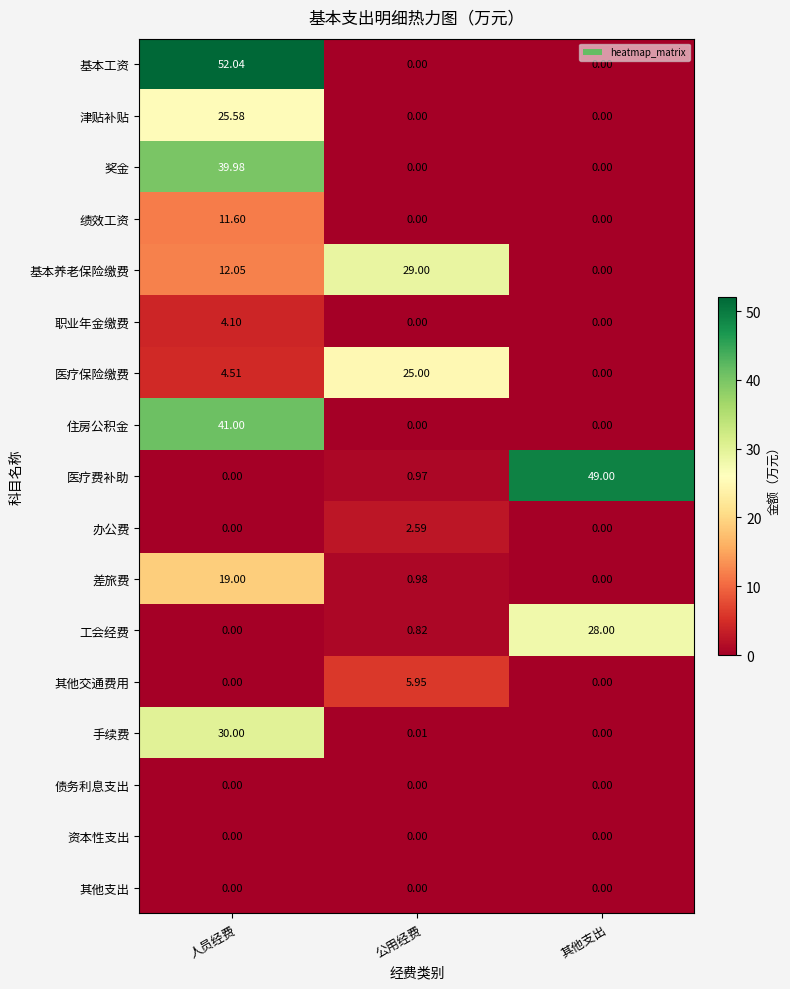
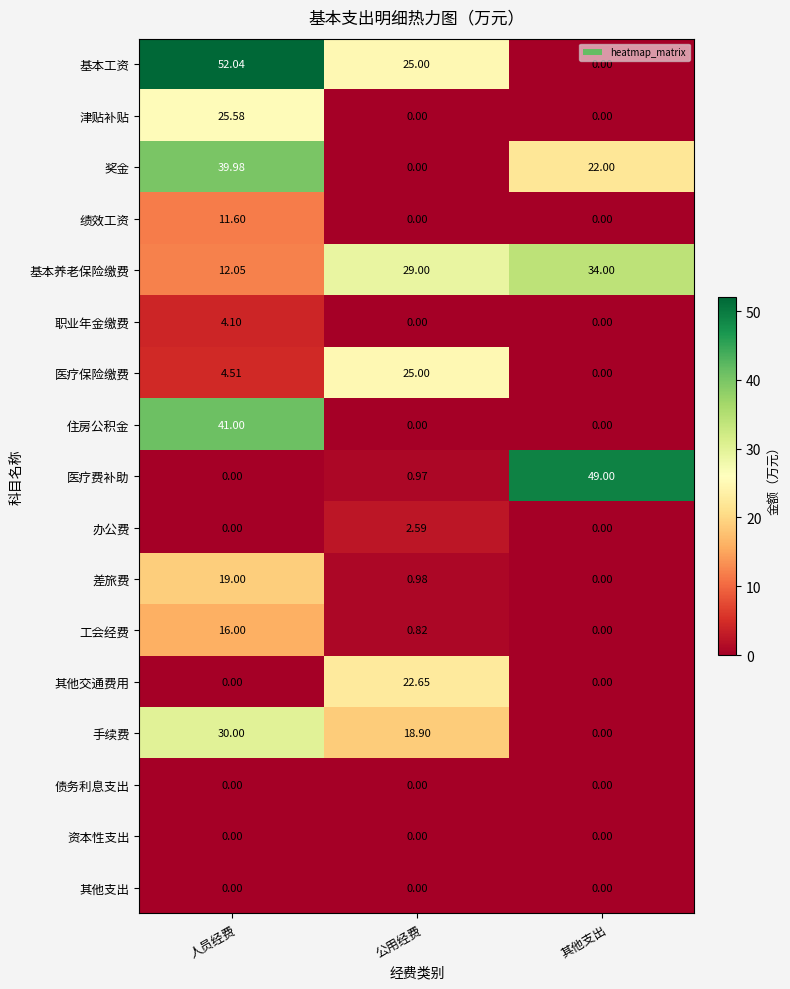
  {
    "基本工资": {
      "人员经费": 52.04,
-     "公用经费": 0.00
+     "公用经费": 25.00
    },
    "津贴补贴": {
      "人员经费": 25.58,
      "公用经费": 0.00,
      "其他支出": 0.00
    },
    "奖金": {
      "人员经费": 39.98,
      "公用经费": 0.00,
-     "其他支出": 0.00
+     "其他支出": 22.00
    },
    "绩效工资": {
      "人员经费": 11.60,
      "公用经费": 0.00,
      "其他支出": 0.00
    },
    "基本养老保险缴费": {
      "人员经费": 12.05,
      "公用经费": 29.00,
-     "其他支出": 0.00
+     "其他支出": 34.00
    },
    "职业年金缴费": {
      "人员经费": 4.10,
      "公用经费": 0.00,
      "其他支出": 0.00
    },
    "医疗保险缴费": {
      "人员经费": 4.51,
      "公用经费": 25.00,
      "其他支出": 0.00
    },
    "住房公积金": {
      "人员经费": 41.00,
      "公用经费": 0.00,
      "其他支出": 0.00
    },
    "医疗费补助": {
      "人员经费": 0.00,
      "公用经费": 0.97,
      "其他支出": 49.00
    },
    "办公费": {
      "人员经费": 0.00,
      "公用经费": 2.59,
      "其他支出": 0.00
    },
    "差旅费": {
      "人员经费": 19.00,
      "公用经费": 0.98,
      "其他支出": 0.00
    },
    "工会经费": {
-     "人员经费": 0.00,
+     "人员经费": 16.00,
      "公用经费": 0.82,
-     "其他支出": 28.00
+     "其他支出": 0.00
    },
    "其他交通费用": {
      "人员经费": 0.00,
-     "公用经费": 5.95,
+     "公用经费": 22.65,
      "其他支出": 0.00
    },
    "手续费": {
      "人员经费": 30.00,
-     "公用经费": 0.01,
+     "公用经费": 18.90,
      "其他支出": 0.00
    },
    "债务利息支出": {
      "人员经费": 0.00,
      "公用经费": 0.00,
      "其他支出": 0.00
    },
    "资本性支出": {
      "人员经费": 0.00,
      "公用经费": 0.00,
      "其他支出": 0.00
    },
    "其他支出": {
      "人员经费": 0.00,
      "公用经费": 0.00,
      "其他支出": 0.00
    }
  }
